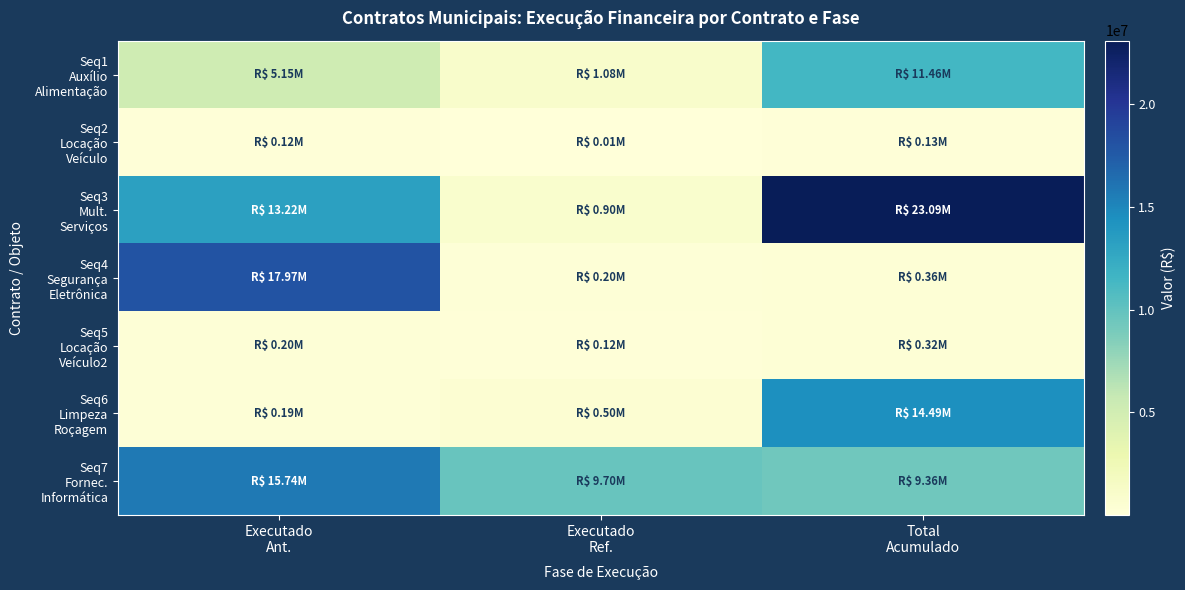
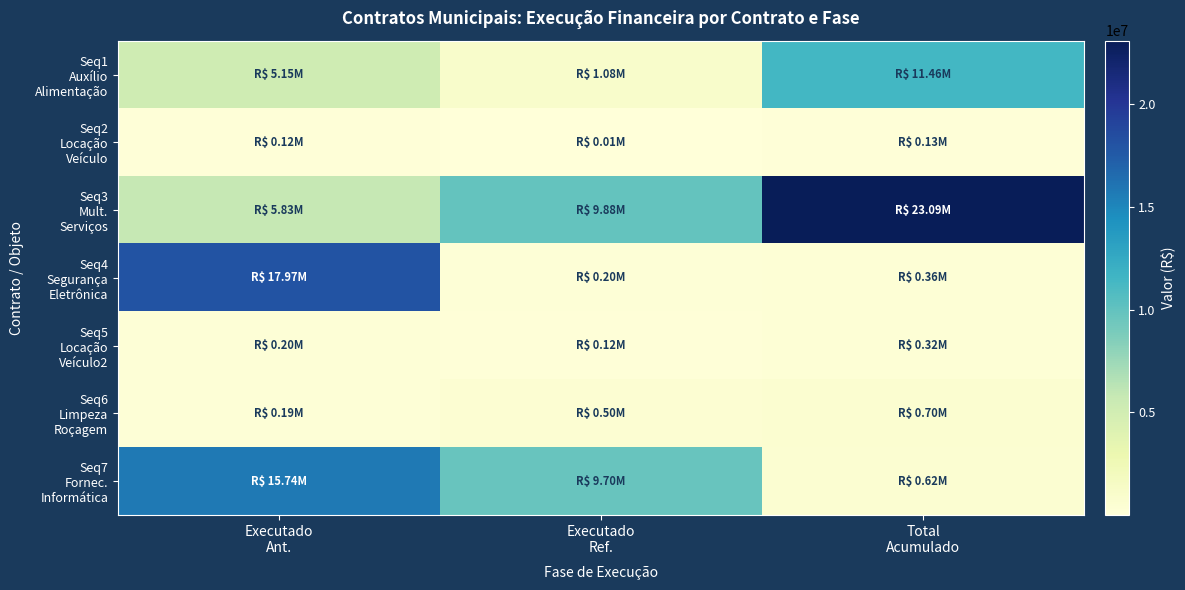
  {
    "Seq1 Auxílio Alimentação": {
      "Executado Ant.": "5.15M",
      "Executado Ref.": "1.08M",
      "Total Acumulado": "11.46M"
    },
    "Seq2 Locação Veículo": {
      "Executado Ant.": "0.12M",
      "Executado Ref.": "0.01M",
      "Total Acumulado": "0.13M"
    },
    "Seq3 Mult. Serviços": {
-     "Executado Ant.": "13.22M",
-     "Executado Ref.": "0.90M",
+     "Executado Ant.": "5.83M",
+     "Executado Ref.": "9.88M",
      "Total Acumulado": "23.09M"
    },
    "Seq4 Segurança Eletrônica": {
      "Executado Ant.": "17.97M",
      "Executado Ref.": "0.20M",
      "Total Acumulado": "0.36M"
    },
    "Seq5 Locação Veículo2": {
      "Executado Ant.": "0.20M",
      "Executado Ref.": "0.12M",
      "Total Acumulado": "0.32M"
    },
    "Seq6 Limpeza Roçagem": {
      "Executado Ant.": "0.19M",
      "Executado Ref.": "0.50M",
-     "Total Acumulado": "14.49M"
+     "Total Acumulado": "0.70M"
    },
    "Seq7 Fornec. Informática": {
      "Executado Ant.": "15.74M",
      "Executado Ref.": "9.70M",
-     "Total Acumulado": "9.36M"
+     "Total Acumulado": "0.62M"
    }
  }
